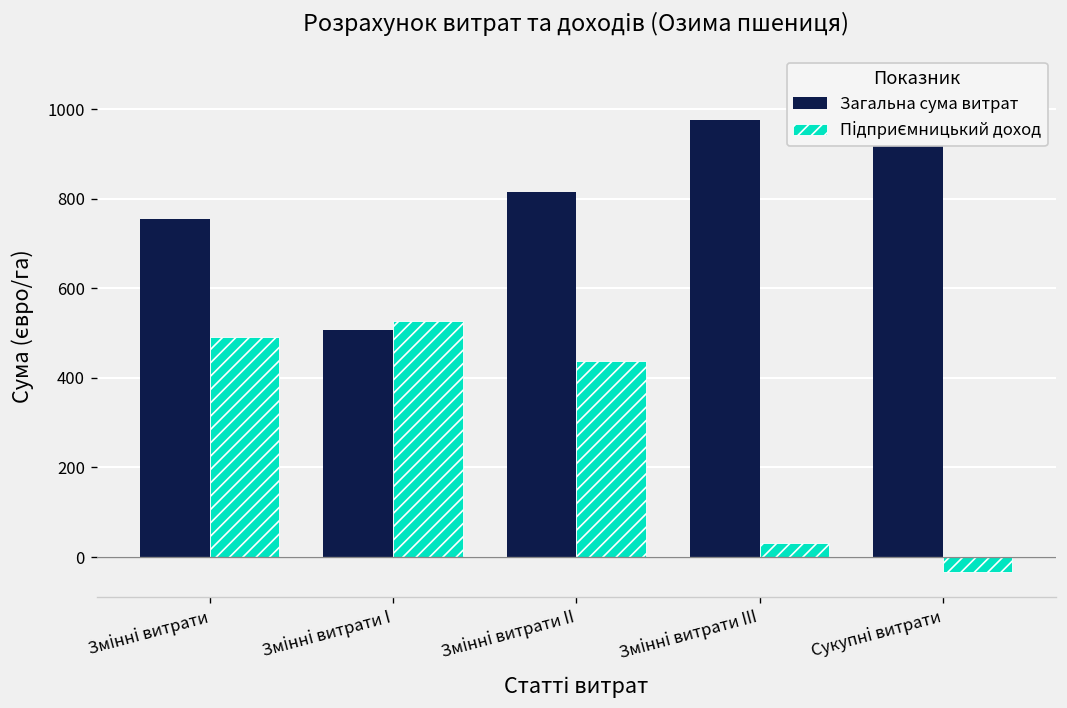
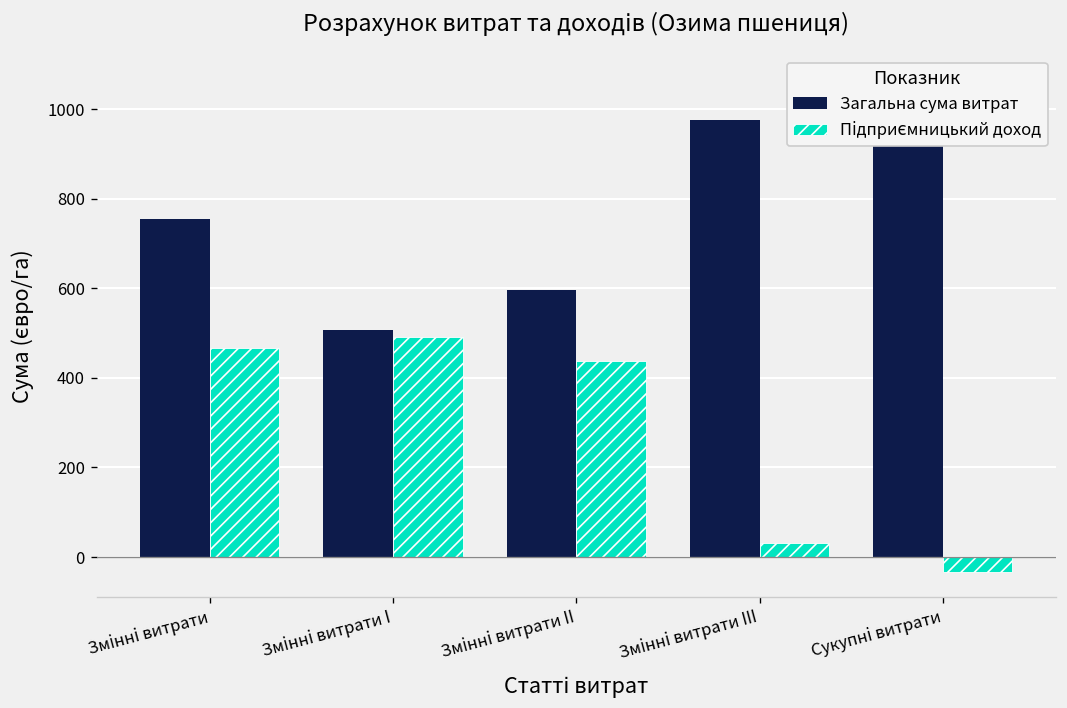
  {
    "Загальна сума витрат": {
      "Змінні витрати": 750,
      "Змінні витрати І": 510,
-     "Змінні витрати ІІ": 810,
+     "Змінні витрати ІІ": 600,
      "Змінні витрати ІІІ": 980
    },
    "Підприємницький доход": {
-     "Змінні витрати": 490,
-     "Змінні витрати І": 530,
+     "Змінні витрати": 470,
+     "Змінні витрати І": 490,
      "Змінні витрати ІІ": 440,
      "Змінні витрати ІІІ": 30,
      "Сукупні витрати": -30
    }
  }
